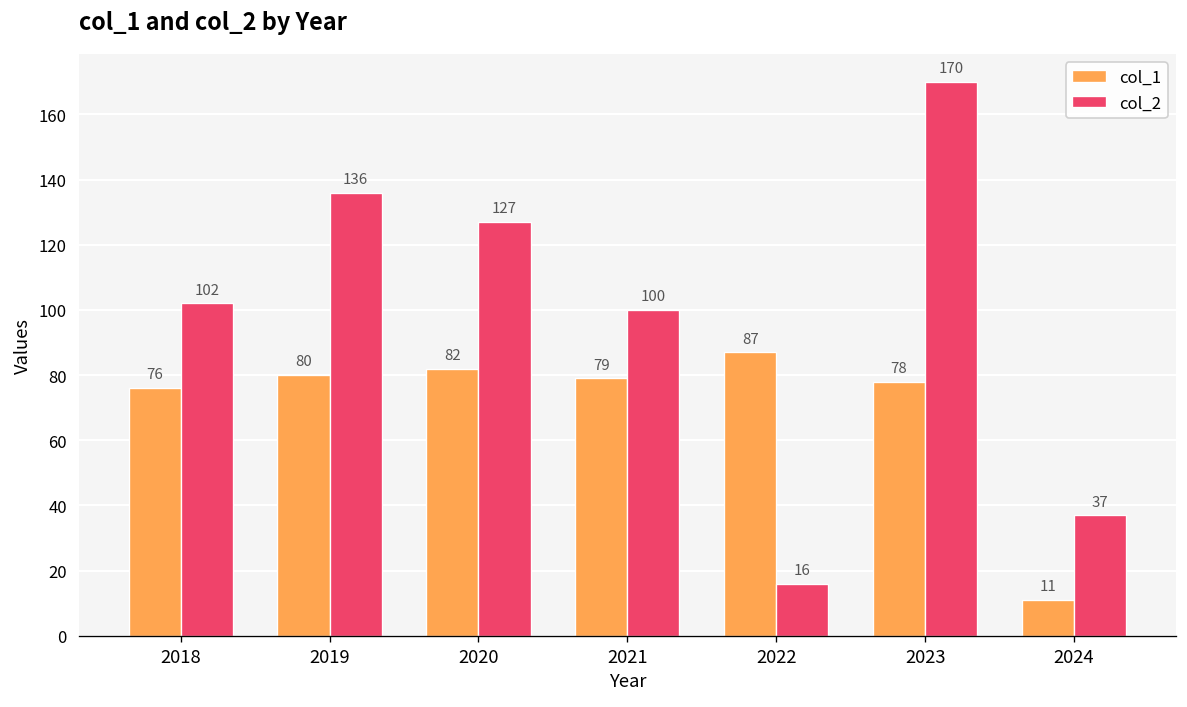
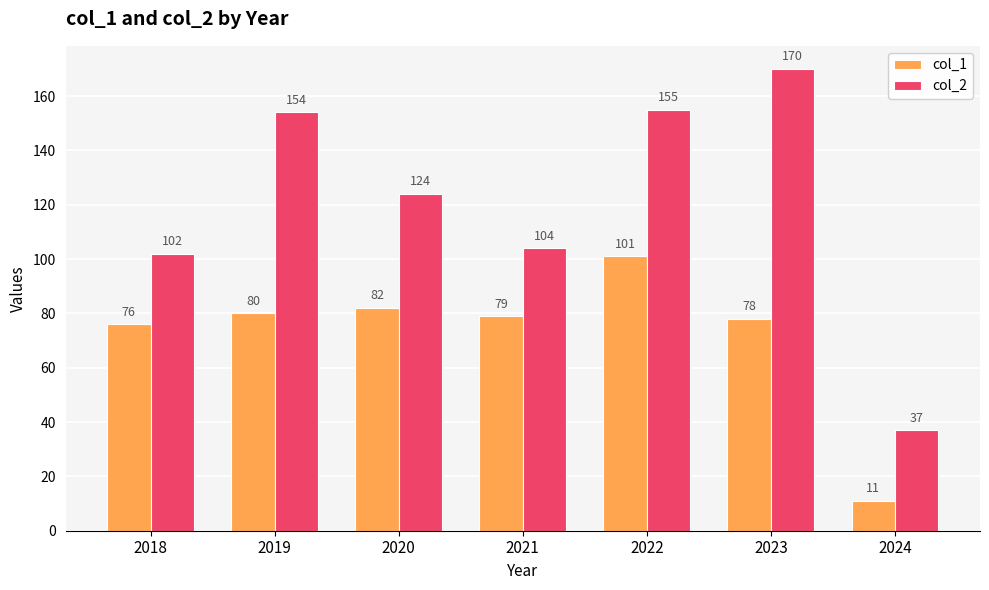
  {
    "col_1": {
      "2018": 76,
      "2019": 80,
      "2020": 82,
      "2021": 79,
-     "2022": 87,
+     "2022": 101,
      "2023": 78,
      "2024": 11
    },
    "col_2": {
      "2018": 102,
-     "2019": 136,
-     "2020": 127,
-     "2021": 100,
-     "2022": 16,
+     "2019": 154,
+     "2020": 124,
+     "2021": 104,
+     "2022": 155,
      "2023": 170,
      "2024": 37
    }
  }
